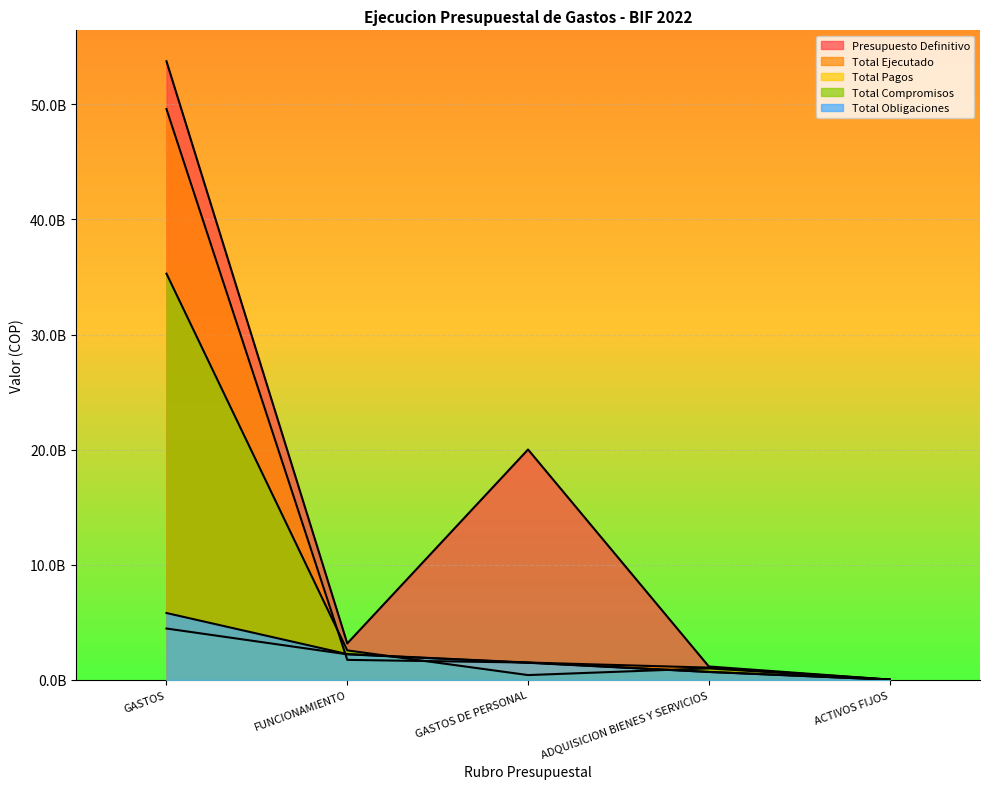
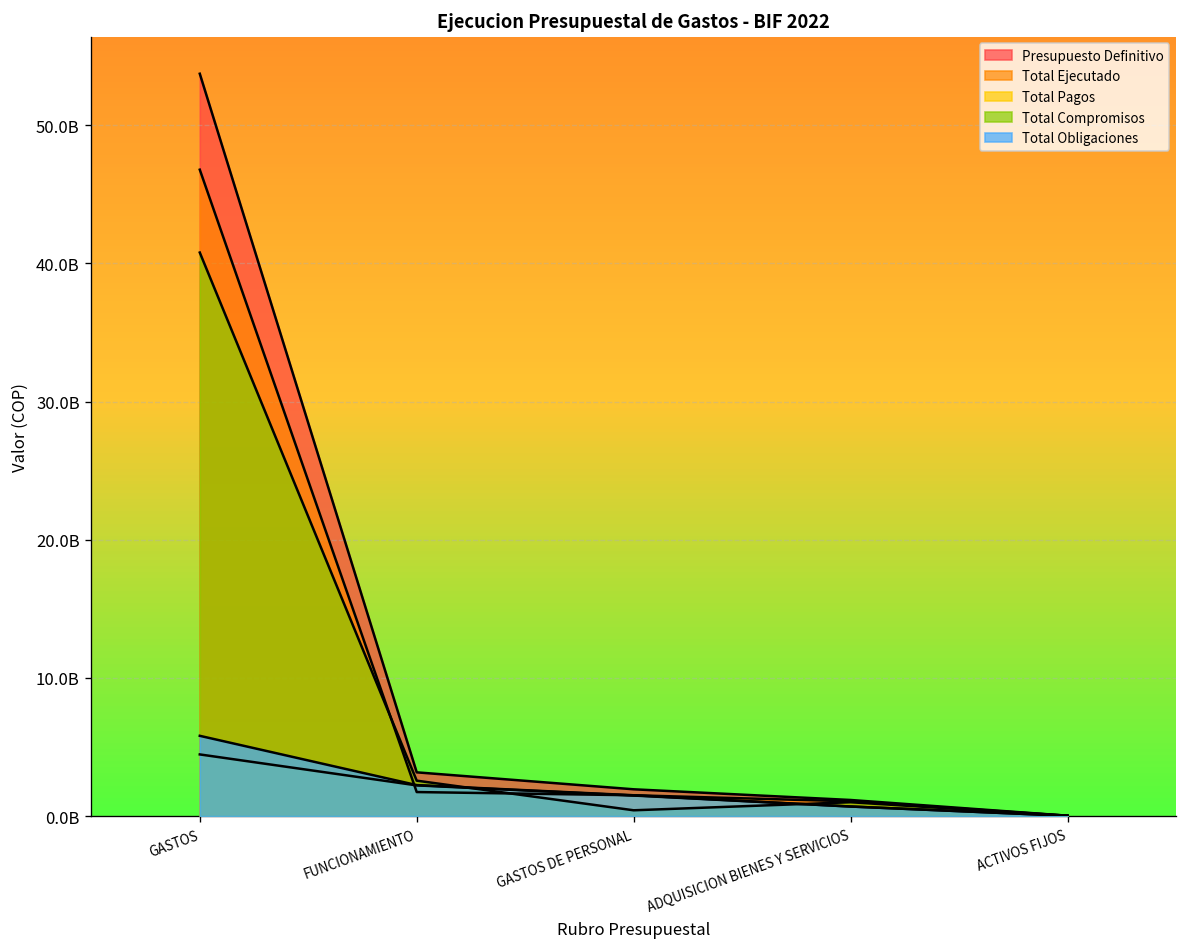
  {
    "Presupuesto Definitivo": {
      "GASTOS": 53700000000,
      "FUNCIONAMIENTO": 3200000000,
-     "GASTOS DE PERSONAL": 20000000000
+     "GASTOS DE PERSONAL": 1900000000
    },
    "Total Ejecutado": {
-     "GASTOS": 49600000000,
+     "GASTOS": 46800000000,
      "FUNCIONAMIENTO": 1700000000
    },
    "Total Pagos": {
      "GASTOS": 4500000000
    },
    "Total Compromisos": {
-     "GASTOS": 35300000000,
+     "GASTOS": 40800000000,
      "FUNCIONAMIENTO": 2600000000,
      "GASTOS DE PERSONAL": 400000000
    },
    "Total Obligaciones": {
      "GASTOS": 5800000000
    }
  }
